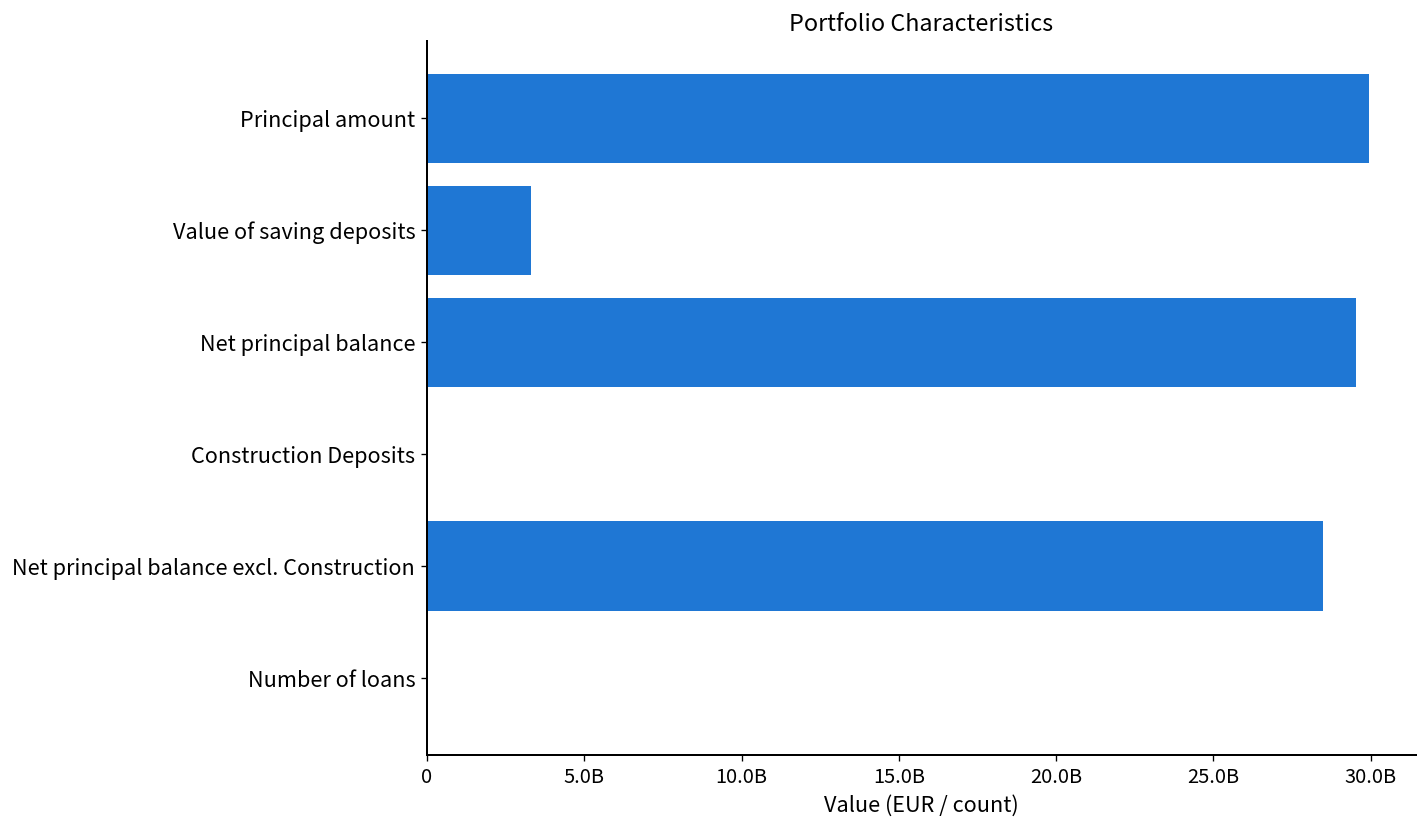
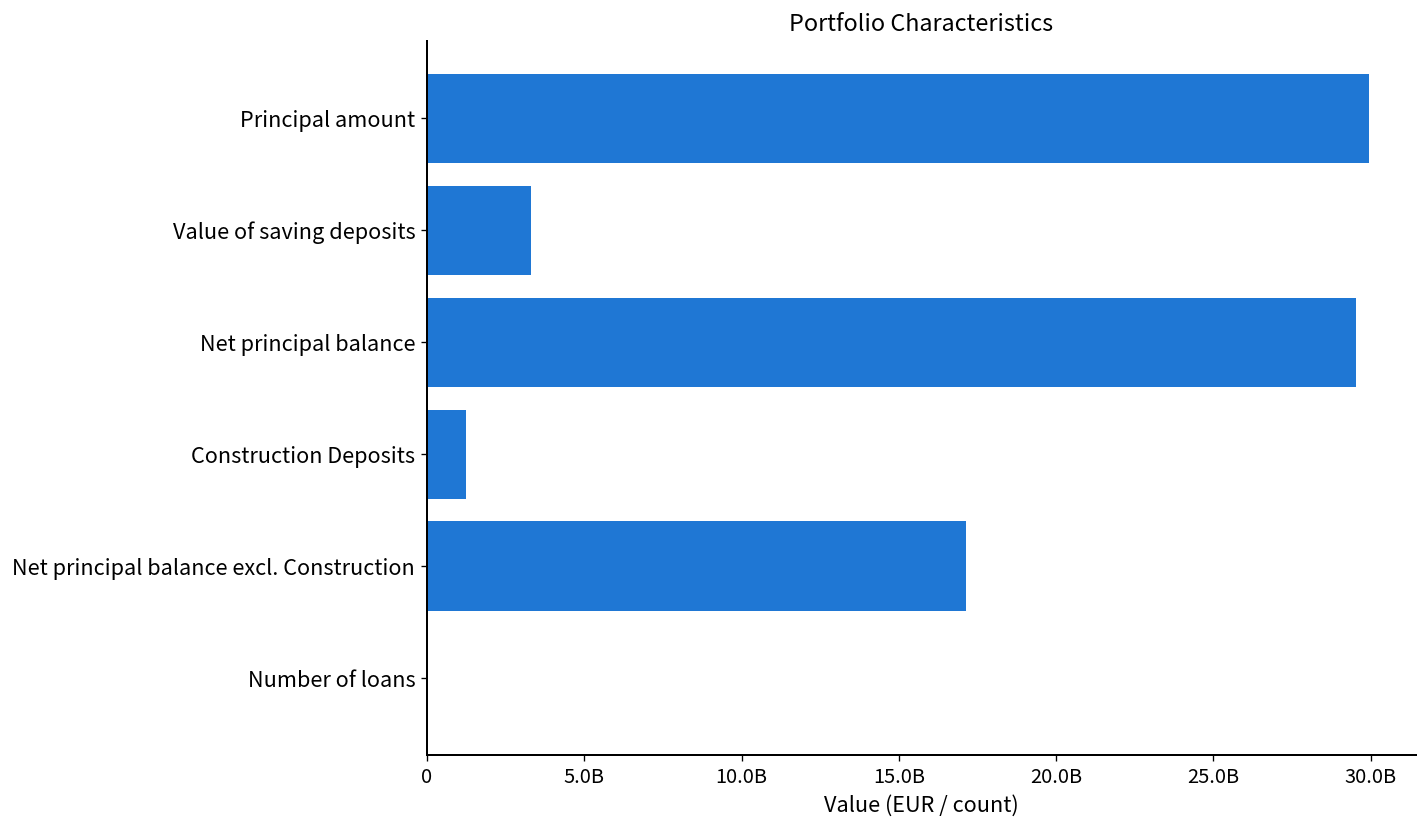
  {
    "Principal amount": 29900000000,
    "Value of saving deposits": 3300000000,
    "Net principal balance": 29500000000,
-   "Construction Deposits": 0,
-   "Net principal balance excl. Construction": 28500000000
+   "Construction Deposits": 1200000000,
+   "Net principal balance excl. Construction": 17100000000
  }
